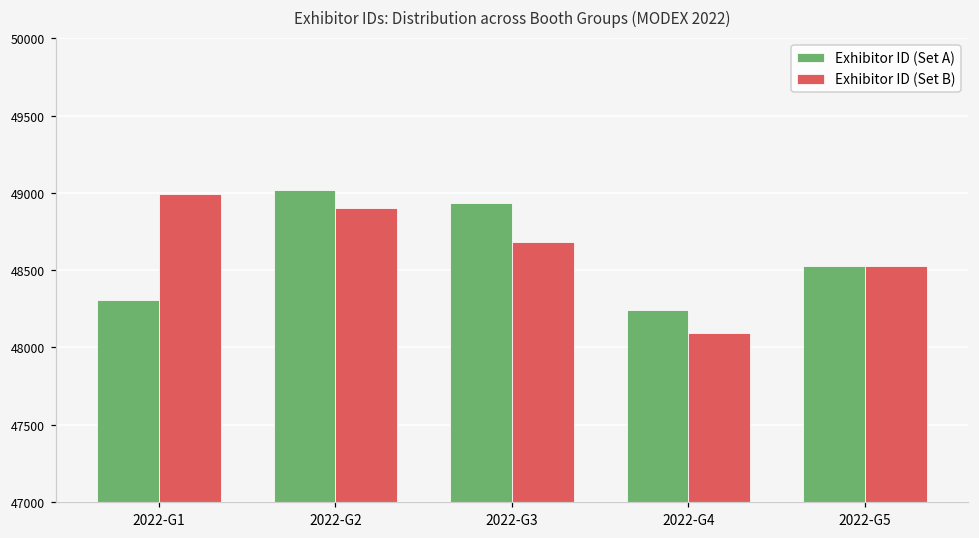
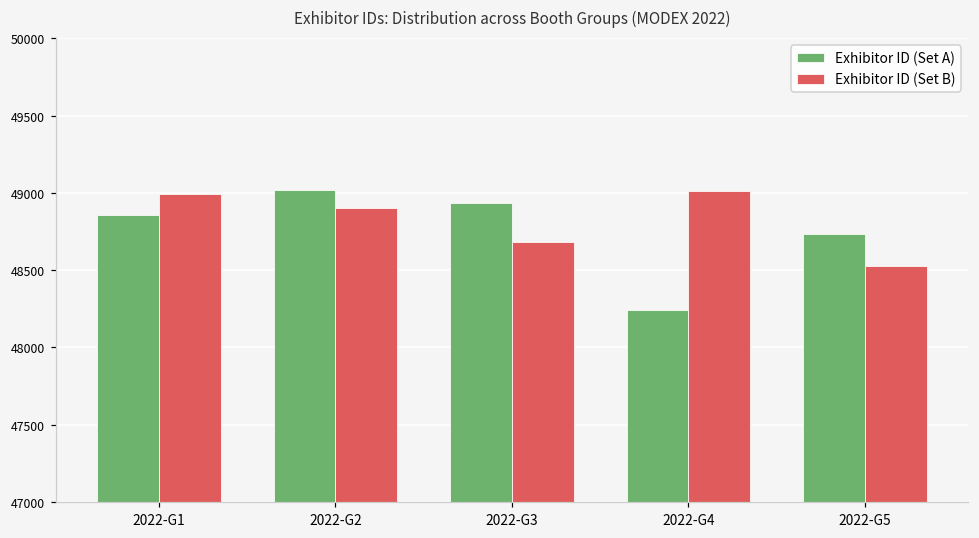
  {
    "Exhibitor ID (Set A)": {
-     "2022-G1": 48300,
+     "2022-G1": 48850,
      "2022-G2": 49020,
      "2022-G3": 48940,
      "2022-G4": 48240,
-     "2022-G5": 48520
+     "2022-G5": 48730
    },
    "Exhibitor ID (Set B)": {
      "2022-G1": 49000,
      "2022-G2": 48900,
      "2022-G3": 48690,
-     "2022-G4": 48090,
+     "2022-G4": 49010,
      "2022-G5": 48520
    }
  }
